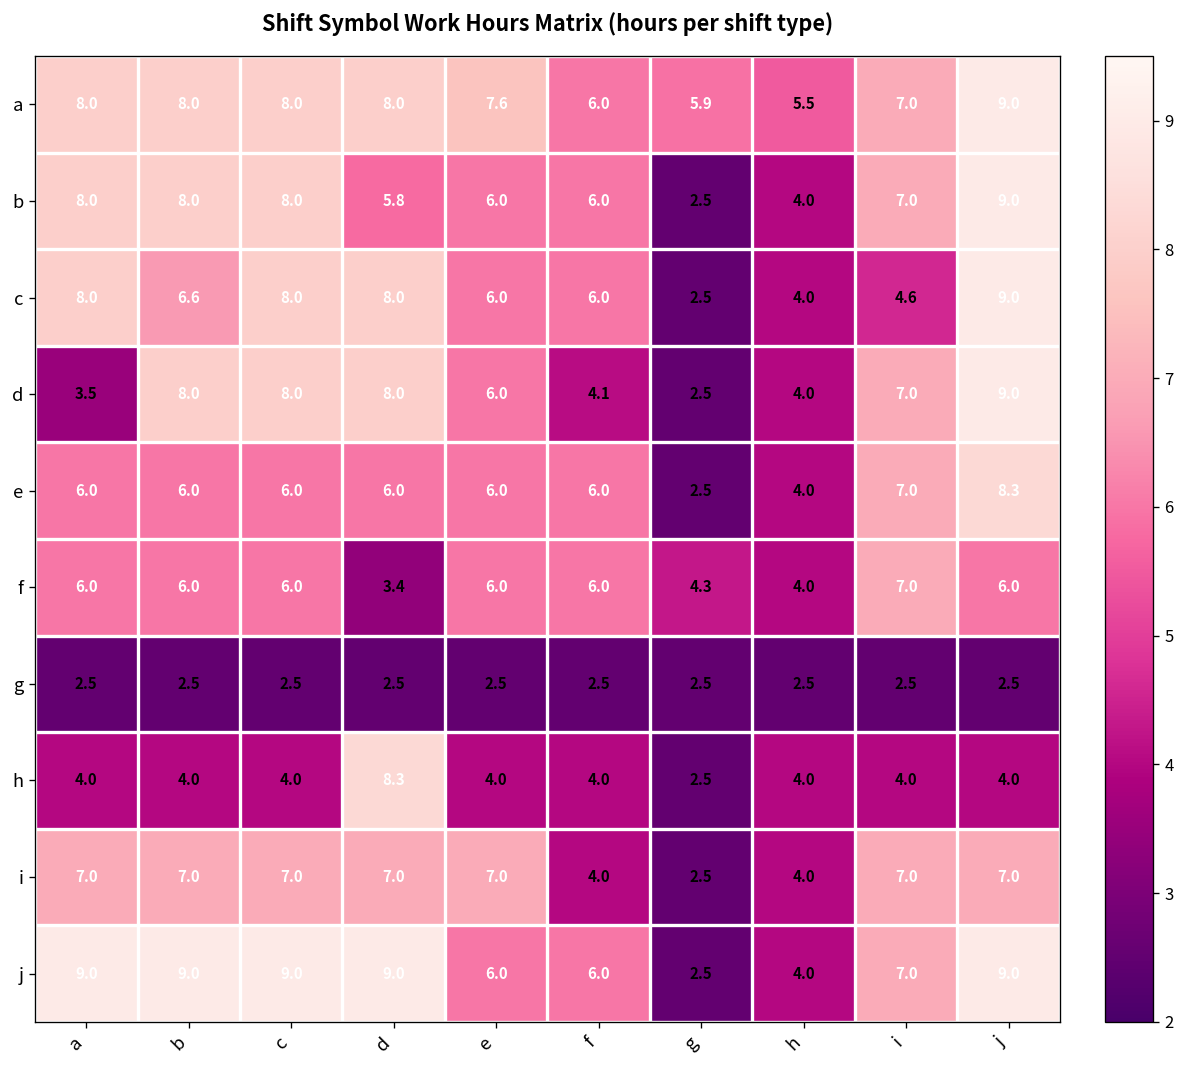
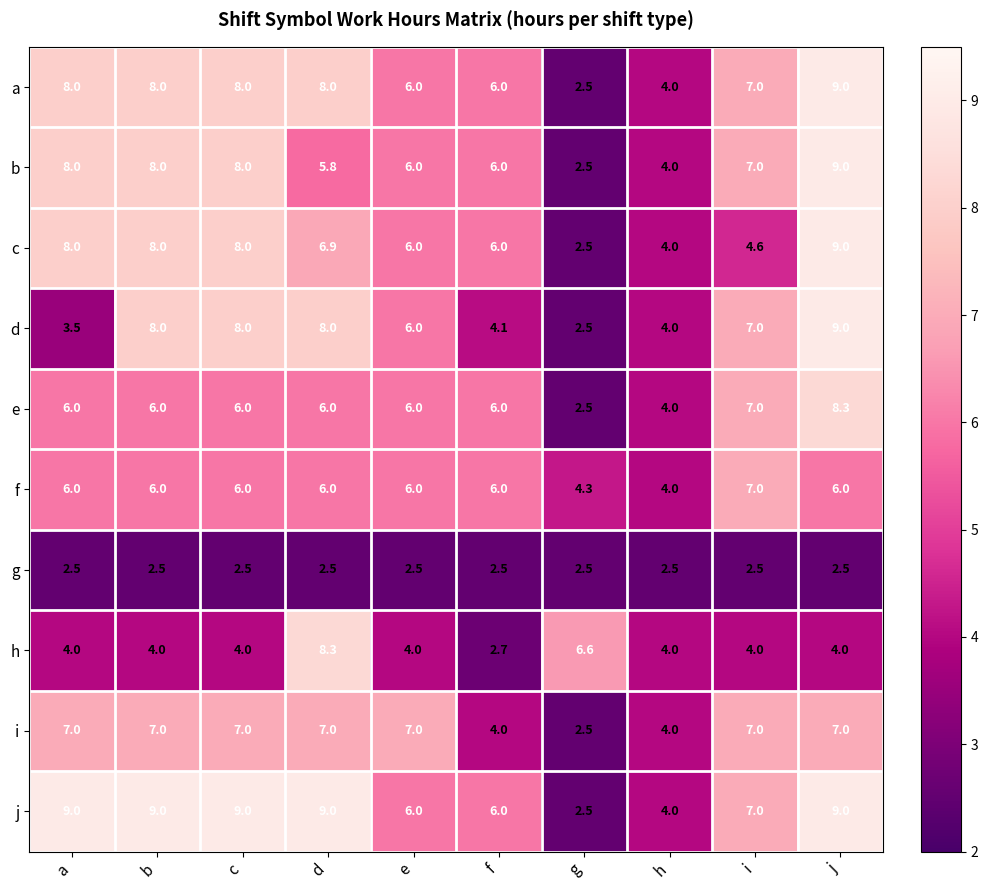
  {
    "a": {
      "a": 8.0,
      "b": 8.0,
      "c": 8.0,
      "d": 8.0,
-     "e": 7.6,
+     "e": 6.0,
      "f": 6.0,
-     "g": 5.9,
-     "h": 5.5,
+     "g": 2.5,
+     "h": 4.0,
      "i": 7.0
    },
    "b": {
      "a": 8.0,
      "b": 8.0,
      "c": 8.0,
      "d": 5.8,
      "e": 6.0,
      "f": 6.0,
      "g": 2.5,
      "h": 4.0,
      "i": 7.0
    },
    "c": {
      "a": 8.0,
-     "b": 6.6,
+     "b": 8.0,
      "c": 8.0,
-     "d": 8.0,
+     "d": 6.9,
      "e": 6.0,
      "f": 6.0,
      "g": 2.5,
      "h": 4.0,
      "i": 4.6
    },
    "d": {
      "a": 3.5,
      "b": 8.0,
      "c": 8.0,
      "d": 8.0,
      "e": 6.0,
      "f": 4.1,
      "g": 2.5,
      "h": 4.0,
      "i": 7.0
    },
    "e": {
      "a": 6.0,
      "b": 6.0,
      "c": 6.0,
      "d": 6.0,
      "e": 6.0,
      "f": 6.0,
      "g": 2.5,
      "h": 4.0,
      "i": 7.0
    },
    "f": {
      "a": 6.0,
      "b": 6.0,
      "c": 6.0,
-     "d": 3.4,
+     "d": 6.0,
      "e": 6.0,
      "f": 6.0,
      "g": 4.3,
      "h": 4.0,
      "i": 7.0,
      "j": 6.0
    },
    "g": {
      "a": 2.5,
      "b": 2.5,
      "c": 2.5,
      "d": 2.5,
      "e": 2.5,
      "f": 2.5,
      "g": 2.5,
      "h": 2.5,
      "i": 2.5,
      "j": 2.5
    },
    "h": {
      "a": 4.0,
      "b": 4.0,
      "c": 4.0,
      "e": 4.0,
-     "f": 4.0,
-     "g": 2.5,
+     "f": 2.7,
+     "g": 6.6,
      "h": 4.0,
      "i": 4.0,
      "j": 4.0
    },
    "i": {
      "a": 7.0,
      "b": 7.0,
      "c": 7.0,
      "d": 7.0,
      "e": 7.0,
      "f": 4.0,
      "g": 2.5,
      "h": 4.0,
      "i": 7.0,
      "j": 7.0
    },
    "j": {
      "e": 6.0,
      "f": 6.0,
      "g": 2.5,
      "h": 4.0,
      "i": 7.0
    }
  }
